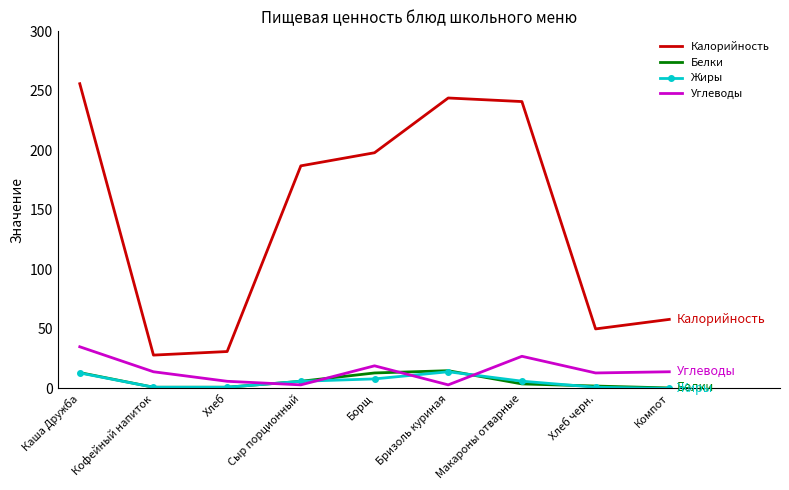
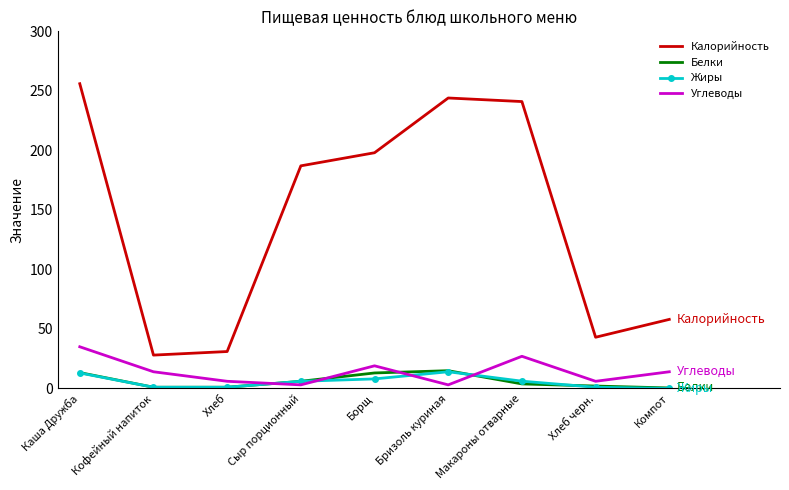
  {
    "Калорийность": {
      "Каша Дружба": 256,
      "Кофейный напиток": 28,
      "Хлеб": 31,
      "Сыр порционный": 187,
      "Борщ": 198,
      "Бризоль куриная": 244,
      "Макароны отварные": 241,
-     "Хлеб черн.": 50,
+     "Хлеб черн.": 43,
      "Компот": 58
    },
    "Белки": {
      "Борщ": 13,
      "Макароны отварные": 4
    },
    "Жиры": {
      "Борщ": 8,
      "Макароны отварные": 6
    },
    "Углеводы": {
      "Каша Дружба": 35,
      "Кофейный напиток": 14,
      "Хлеб": 6,
      "Сыр порционный": 3,
      "Борщ": 19,
      "Бризоль куриная": 3,
      "Макароны отварные": 27,
-     "Хлеб черн.": 13,
+     "Хлеб черн.": 6,
      "Компот": 14
    }
  }
